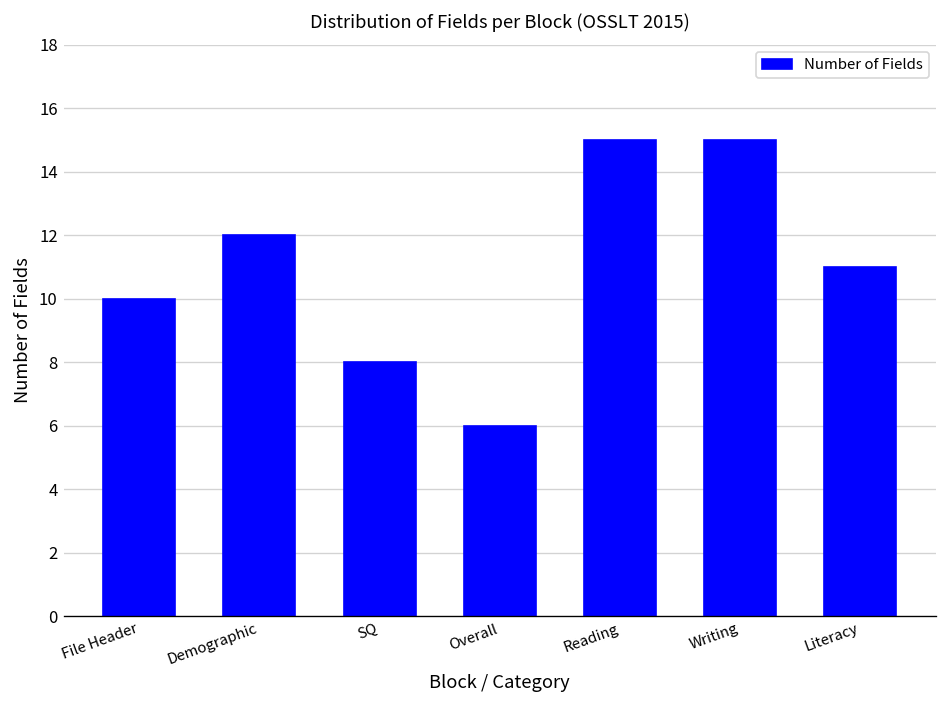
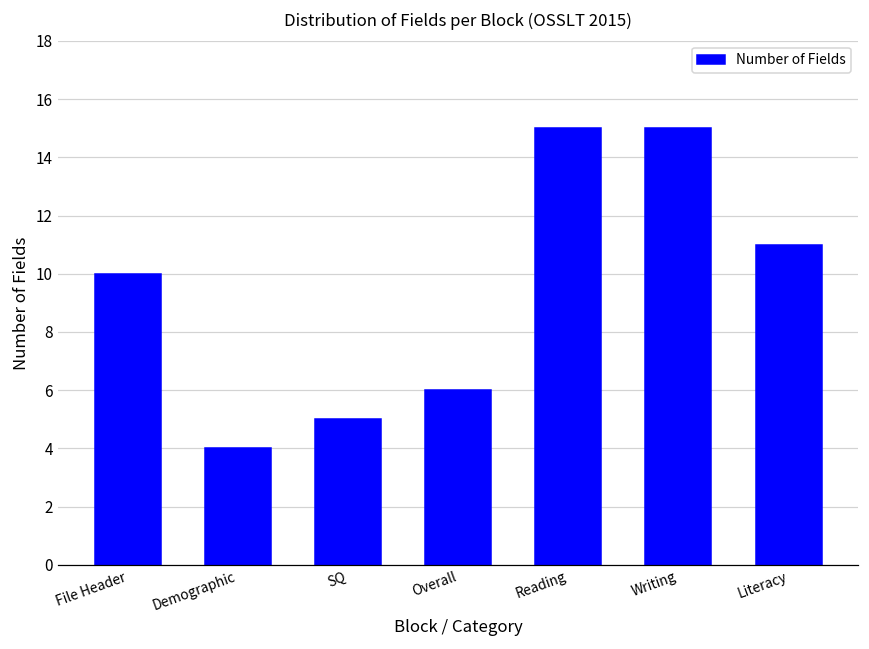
  {
    "File Header": 10,
-   "Demographic": 12,
-   "SQ": 8,
+   "Demographic": 4,
+   "SQ": 5,
    "Overall": 6,
    "Reading": 15,
    "Writing": 15,
    "Literacy": 11
  }
